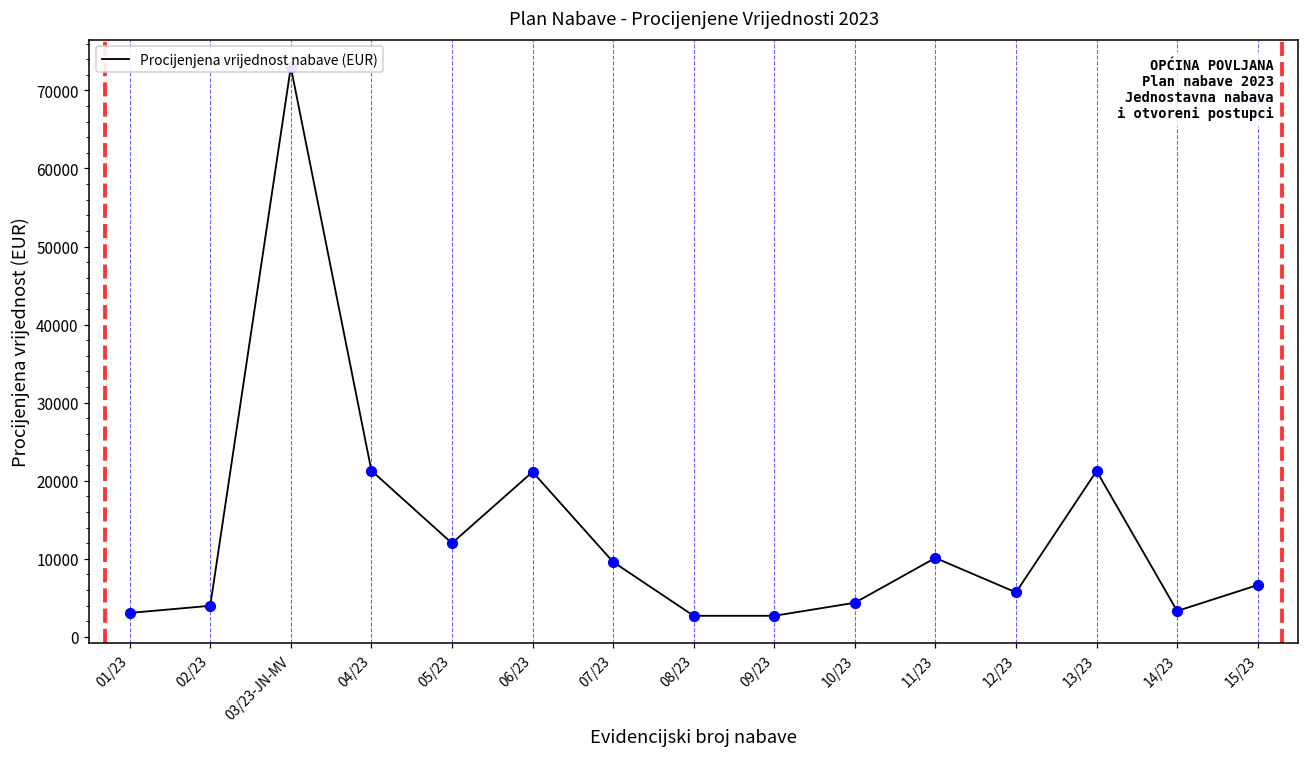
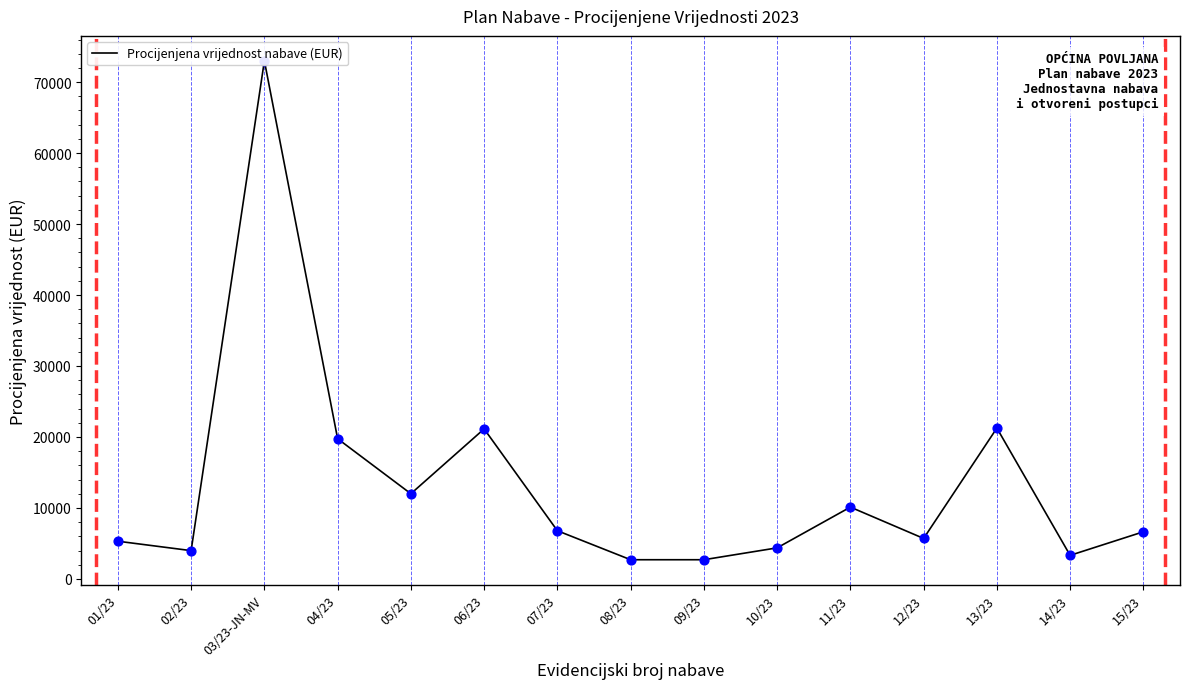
  {
-   "01/23": 3000,
+   "01/23": 5000,
    "02/23": 4000,
-   "04/23": 21000,
+   "04/23": 20000,
    "05/23": 12000,
    "06/23": 21000,
-   "07/23": 10000,
+   "07/23": 7000,
    "08/23": 3000,
    "09/23": 3000,
    "10/23": 4000,
    "11/23": 10000,
    "12/23": 6000,
    "13/23": 21000,
    "14/23": 3000,
    "15/23": 7000
  }
